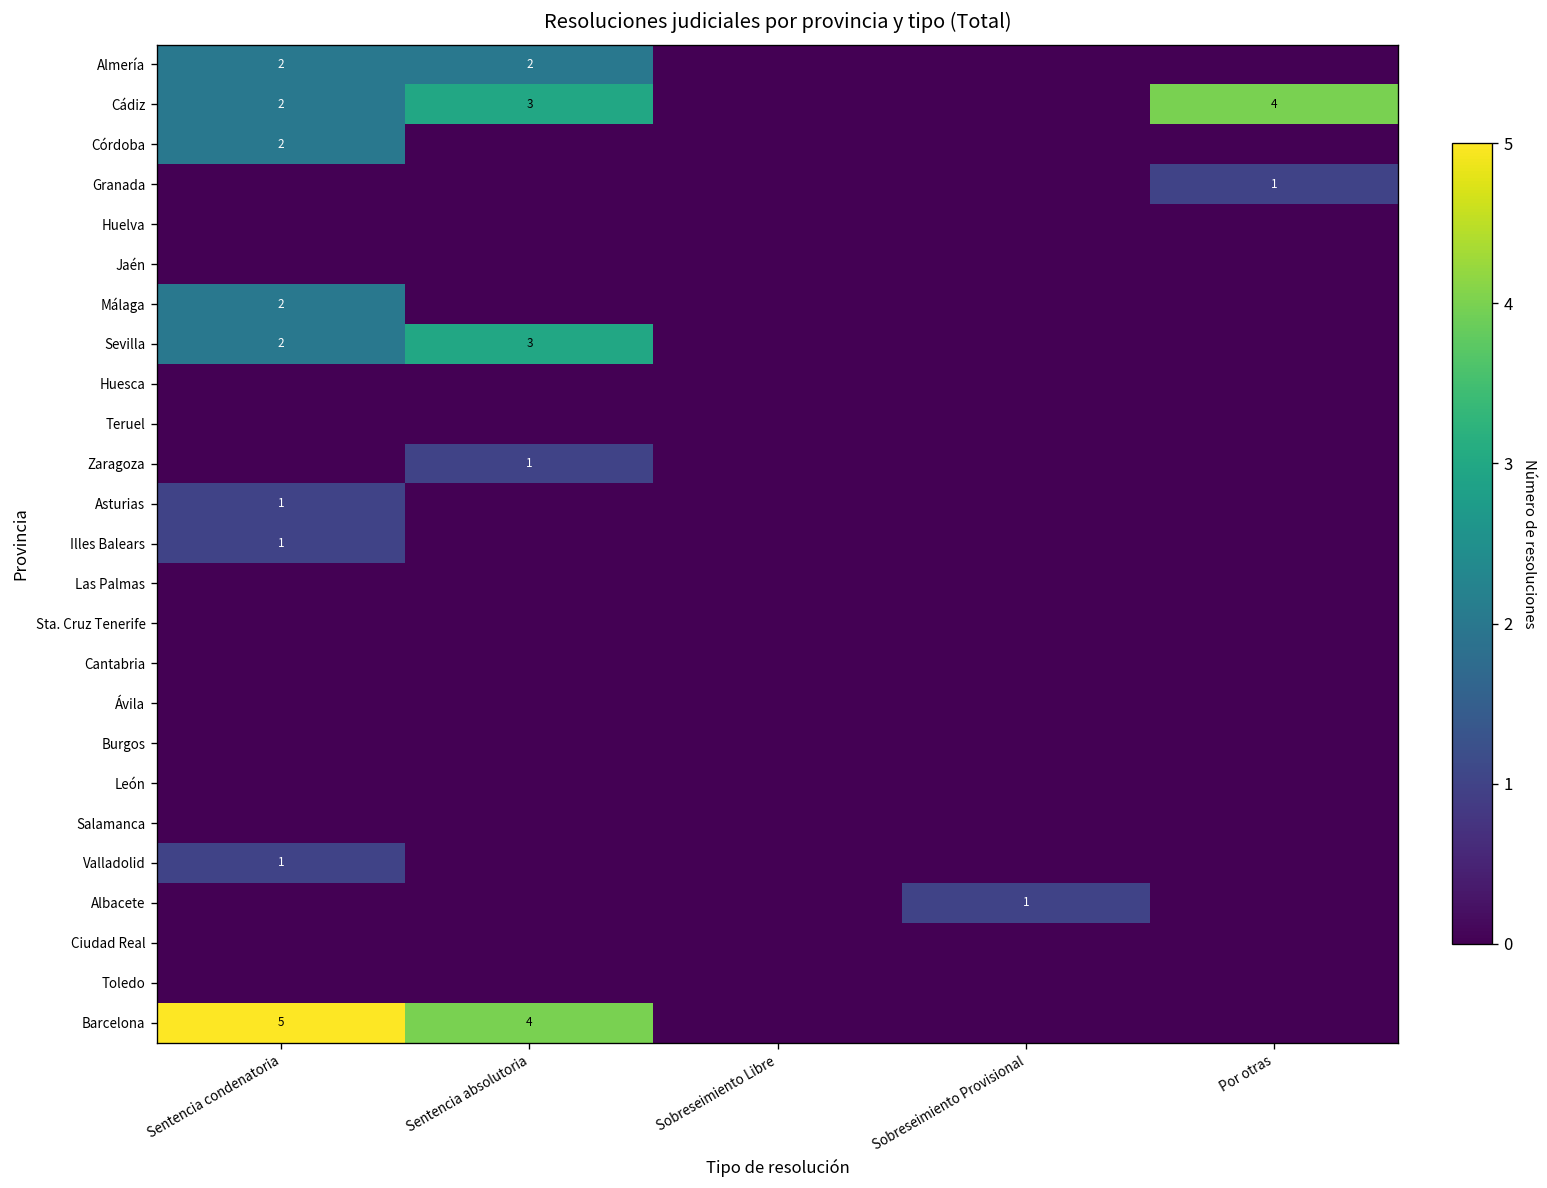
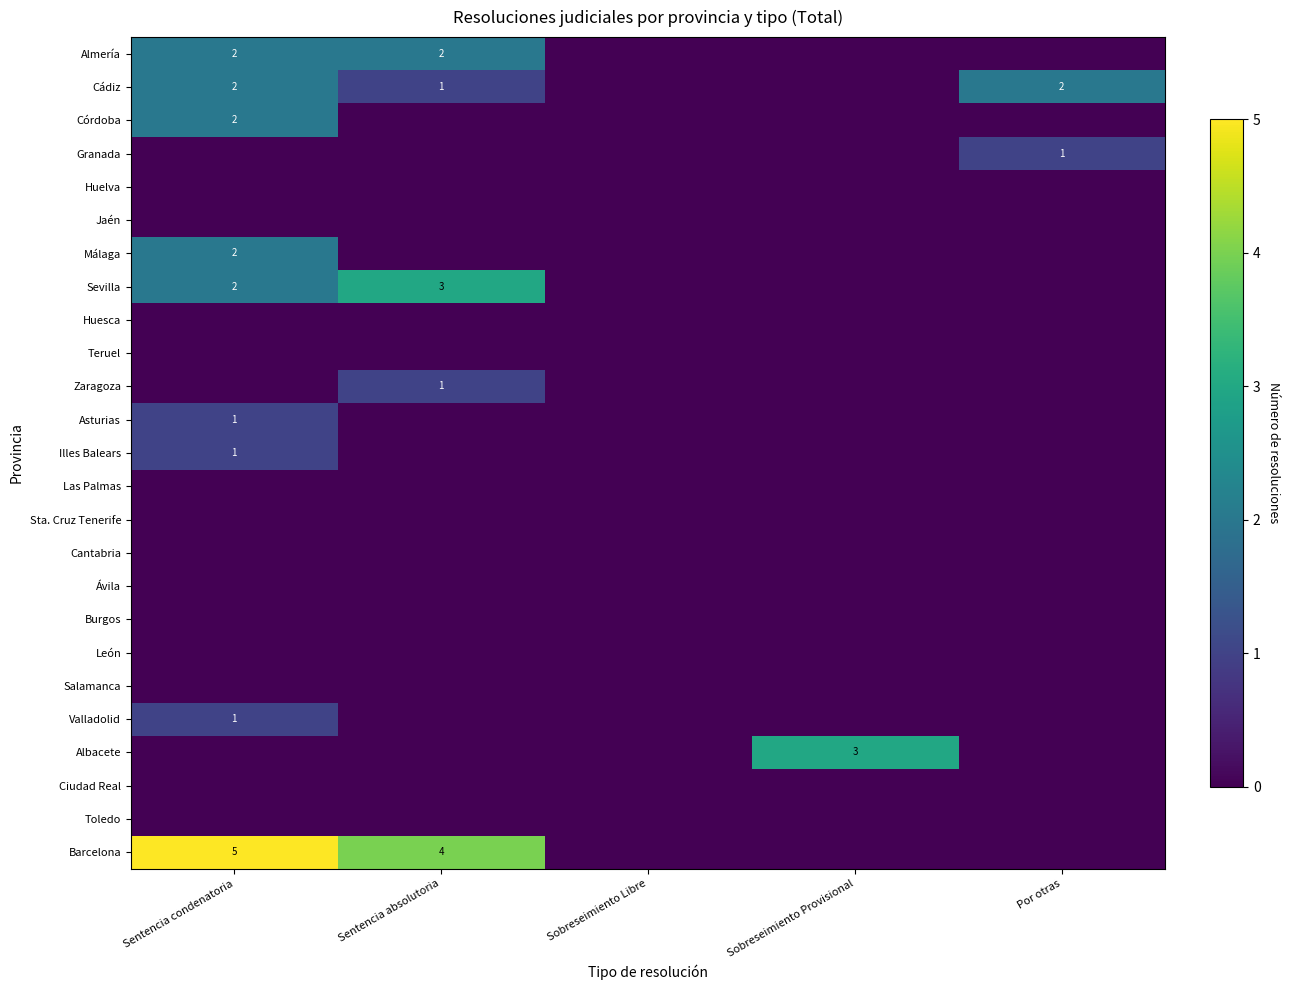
  {
    "Almería": {
      "Sentencia condenatoria": 2,
      "Sentencia absolutoria": 2
    },
    "Cádiz": {
      "Sentencia condenatoria": 2,
-     "Sentencia absolutoria": 3,
-     "Por otras": 4
+     "Sentencia absolutoria": 1,
+     "Por otras": 2
    },
    "Córdoba": {
      "Sentencia condenatoria": 2
    },
    "Granada": {
      "Por otras": 1
    },
    "Málaga": {
      "Sentencia condenatoria": 2
    },
    "Sevilla": {
      "Sentencia condenatoria": 2,
      "Sentencia absolutoria": 3
    },
    "Zaragoza": {
      "Sentencia absolutoria": 1
    },
    "Asturias": {
      "Sentencia condenatoria": 1
    },
    "Illes Balears": {
      "Sentencia condenatoria": 1
    },
    "Valladolid": {
      "Sentencia condenatoria": 1
    },
    "Albacete": {
-     "Sobreseimiento Provisional": 1
+     "Sobreseimiento Provisional": 3
    },
    "Barcelona": {
      "Sentencia condenatoria": 5,
      "Sentencia absolutoria": 4
    }
  }
